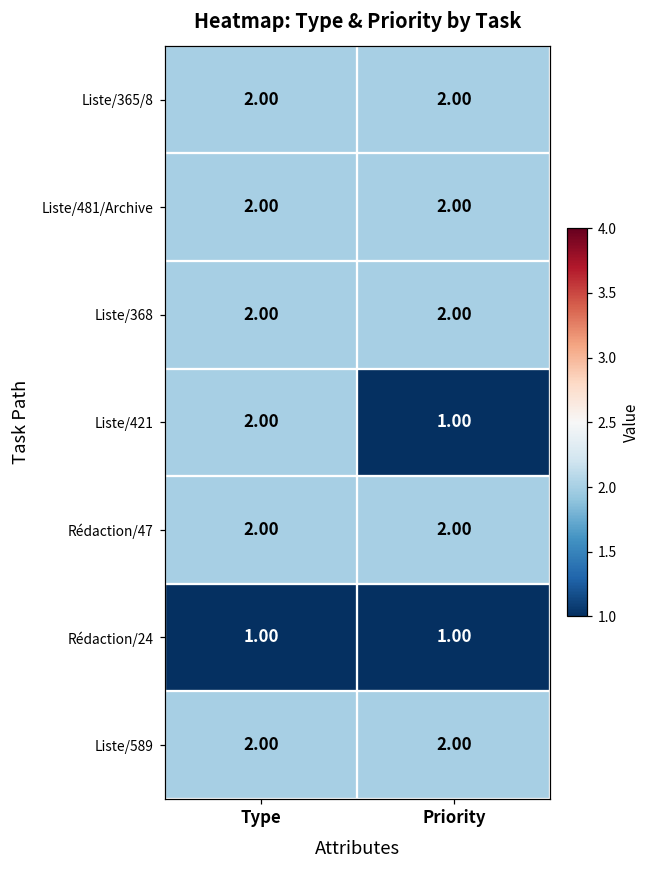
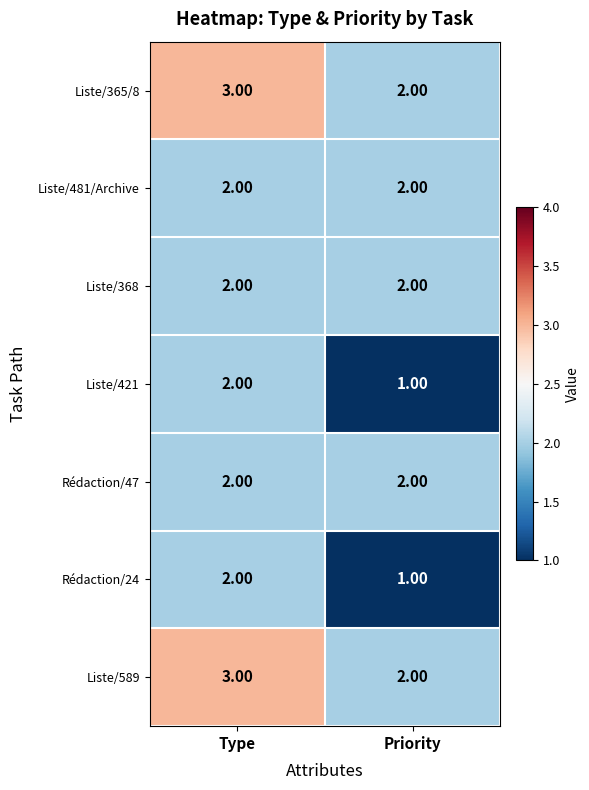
  {
    "Liste/365/8": {
-     "Type": 2.00,
+     "Type": 3.00,
      "Priority": 2.00
    },
    "Liste/481/Archive": {
      "Type": 2.00,
      "Priority": 2.00
    },
    "Liste/368": {
      "Type": 2.00,
      "Priority": 2.00
    },
    "Liste/421": {
      "Type": 2.00,
      "Priority": 1.00
    },
    "Rédaction/47": {
      "Type": 2.00,
      "Priority": 2.00
    },
    "Rédaction/24": {
-     "Type": 1.00,
+     "Type": 2.00,
      "Priority": 1.00
    },
    "Liste/589": {
-     "Type": 2.00,
+     "Type": 3.00,
      "Priority": 2.00
    }
  }
